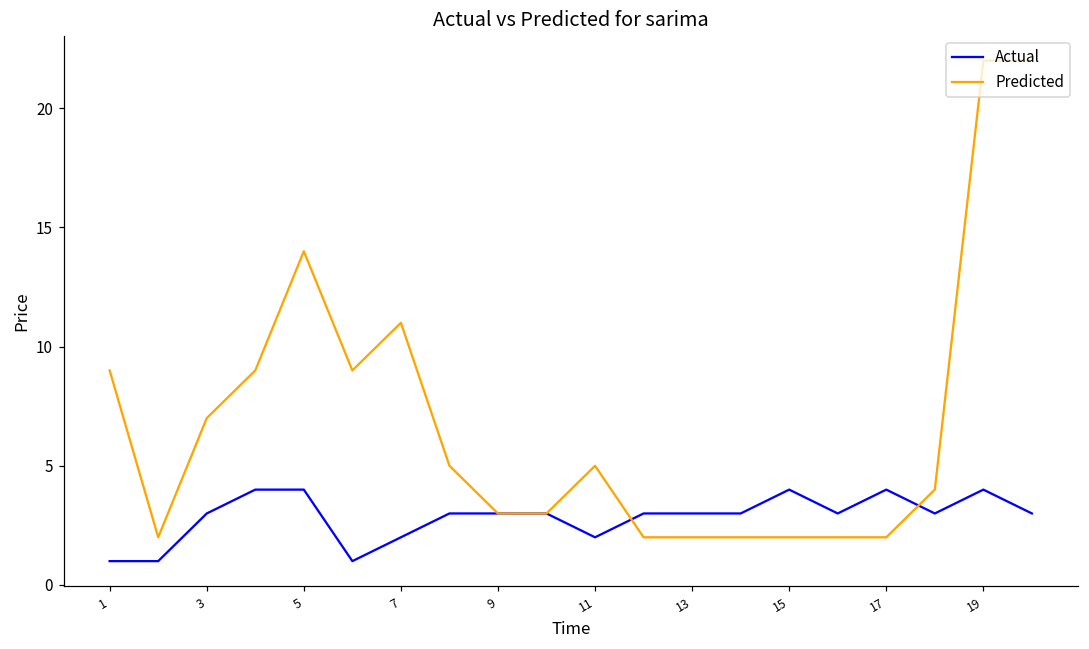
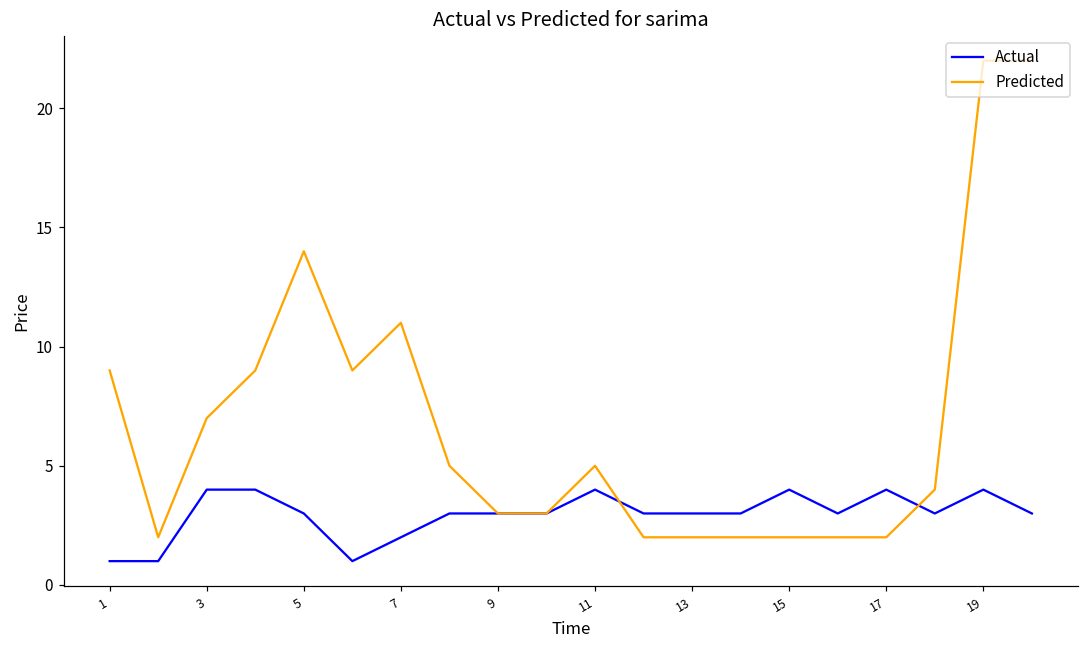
  {
    "Actual": {
      "1": 1,
-     "3": 3,
-     "5": 4,
+     "3": 4,
+     "5": 3,
      "7": 2,
-     "11": 2,
+     "11": 4,
      "13": 3,
      "15": 4,
      "17": 4,
      "19": 4
    },
    "Predicted": {
      "1": 9,
      "3": 7,
      "5": 14,
      "7": 11,
      "11": 5,
      "13": 2,
      "15": 2,
      "17": 2
    }
  }
